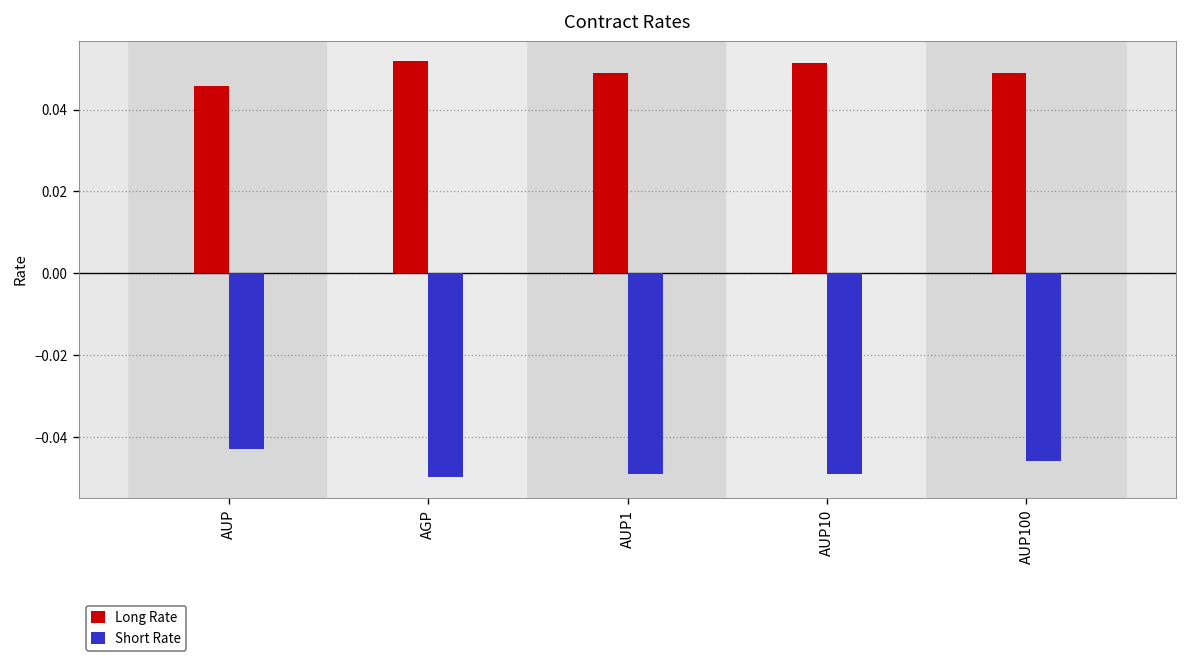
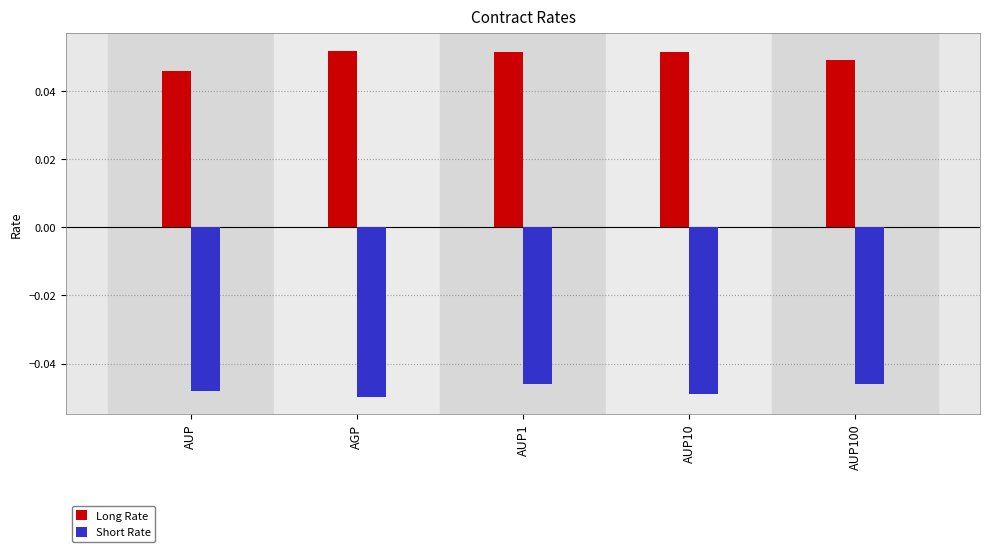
  {
    "Long Rate": {
      "AUP": 0.046,
      "AGP": 0.052,
-     "AUP1": 0.049,
+     "AUP1": 0.051,
      "AUP10": 0.051,
      "AUP100": 0.049
    },
    "Short Rate": {
-     "AUP": -0.043,
+     "AUP": -0.048,
      "AGP": -0.050,
-     "AUP1": -0.049,
+     "AUP1": -0.046,
      "AUP10": -0.049,
      "AUP100": -0.046
    }
  }
